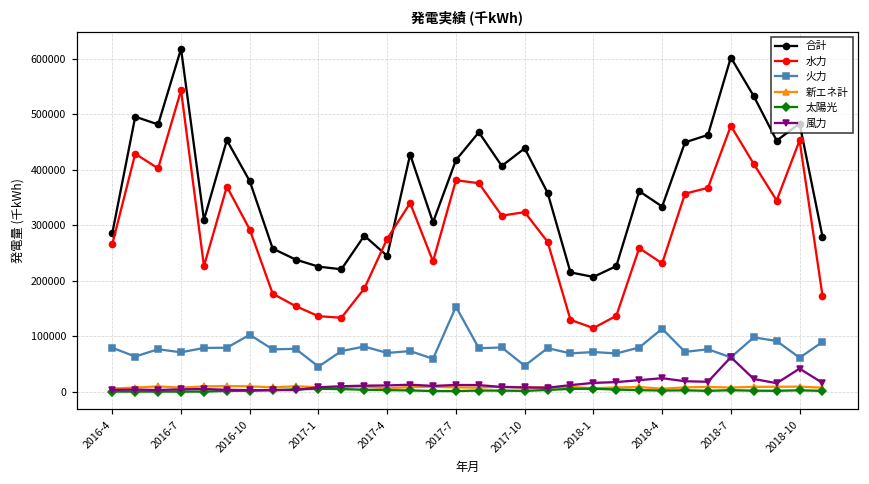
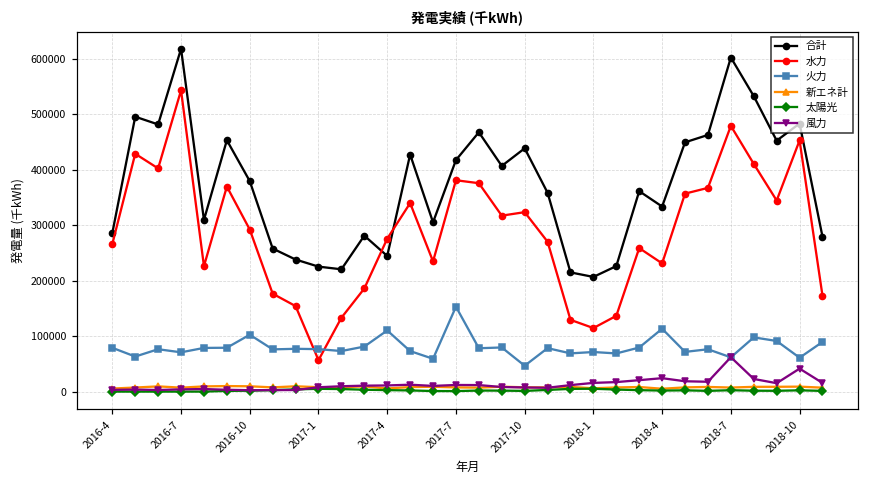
  {
    "合計": {
      "2016-4": 290000,
      "2016-7": 620000,
      "2016-10": 380000,
      "2017-1": 230000,
      "2017-4": 240000,
      "2017-7": 420000,
      "2017-10": 440000,
      "2018-1": 210000,
      "2018-4": 330000,
      "2018-7": 600000
    },
    "水力": {
      "2016-4": 270000,
      "2016-7": 540000,
      "2016-10": 290000,
-     "2017-1": 140000,
+     "2017-1": 60000,
      "2017-4": 280000,
      "2017-7": 380000,
      "2017-10": 320000,
      "2018-1": 110000,
      "2018-4": 230000,
      "2018-7": 480000,
      "2018-10": 450000
    },
    "火力": {
      "2016-4": 80000,
      "2016-7": 70000,
      "2016-10": 100000,
-     "2017-1": 50000,
-     "2017-4": 70000,
+     "2017-1": 80000,
+     "2017-4": 110000,
      "2017-7": 150000,
      "2017-10": 50000,
      "2018-1": 70000,
      "2018-4": 110000,
      "2018-10": 60000
    },
    "新エネ計": {
      "2016-10": 10000,
      "2018-10": 10000
    },
    "太陽光": {
      "2017-7": 0,
      "2017-10": 0,
      "2018-10": 0
    },
    "風力": {
      "2017-4": 10000,
      "2018-1": 20000,
      "2018-4": 20000,
      "2018-10": 40000
    }
  }
